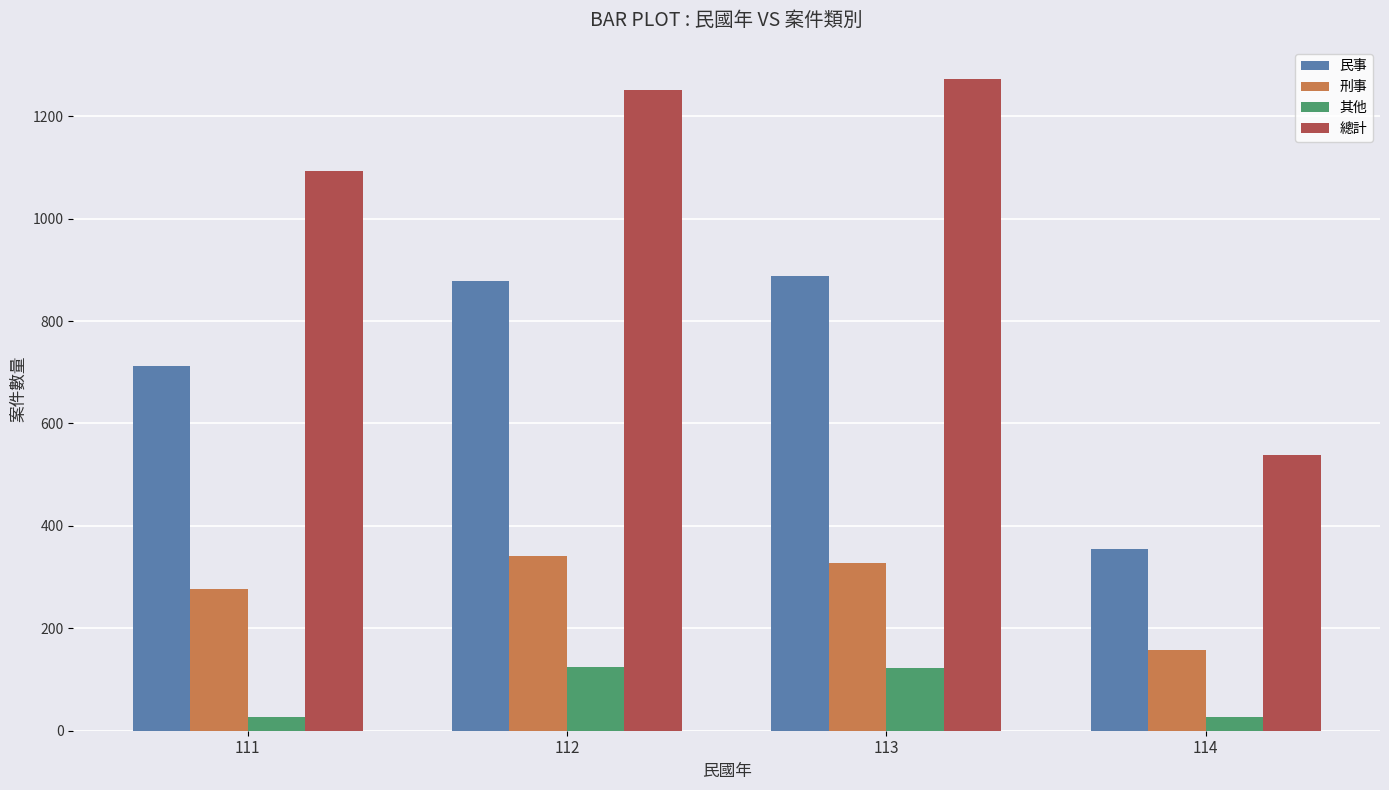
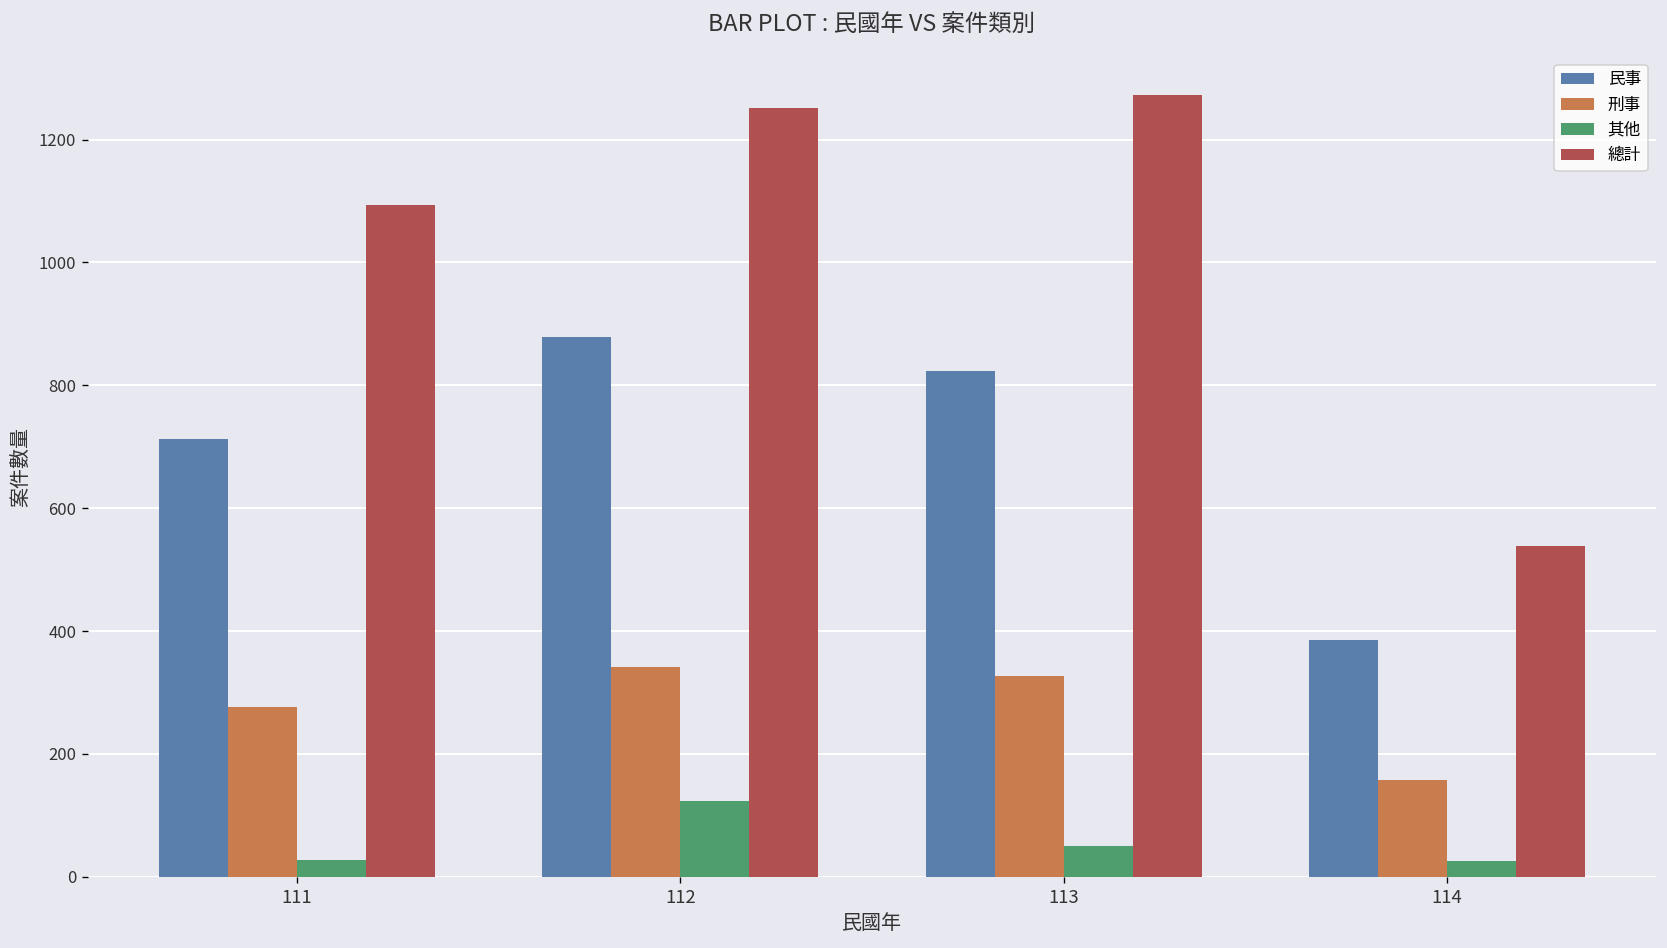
  {
    "民事": {
      "111": 710,
      "112": 880,
-     "113": 890,
-     "114": 350
+     "113": 820,
+     "114": 390
    },
    "其他": {
      "111": 30,
      "112": 120,
-     "113": 120,
+     "113": 50,
      "114": 30
    }
  }
